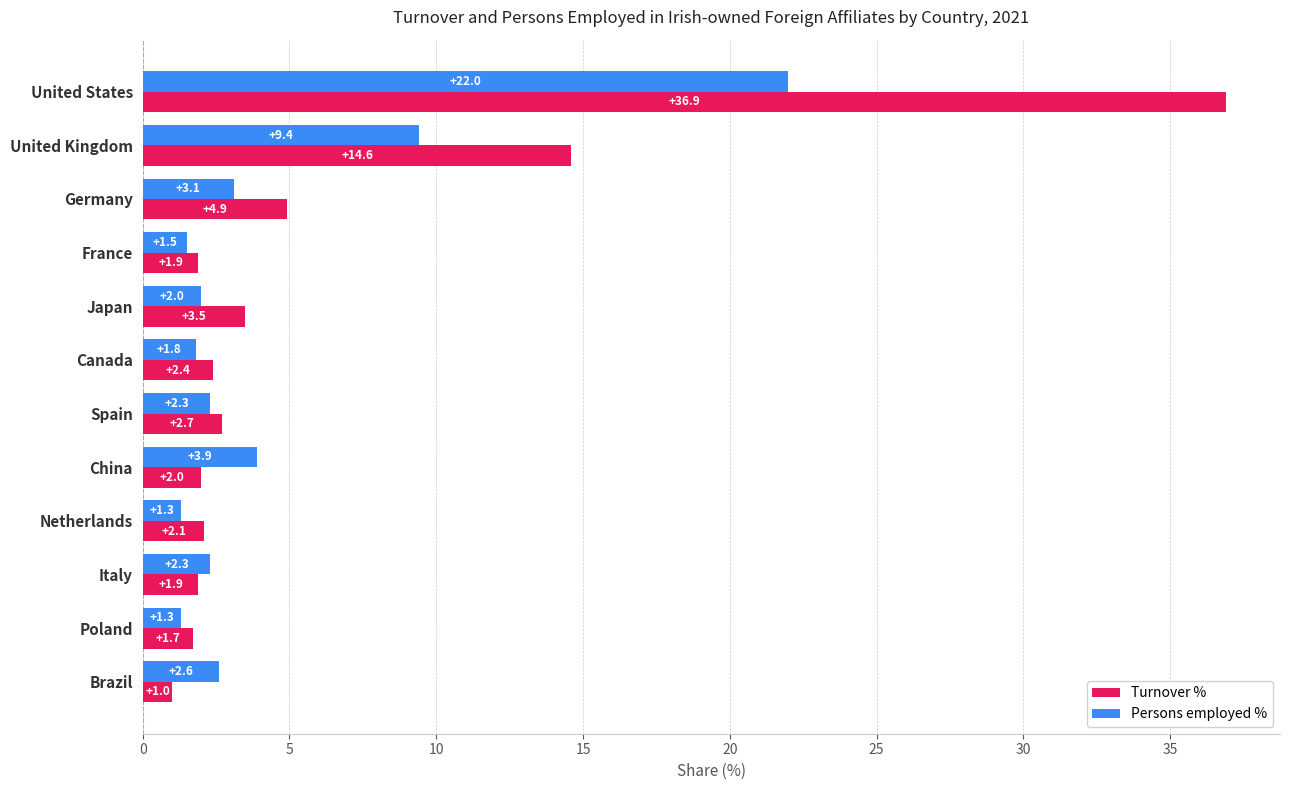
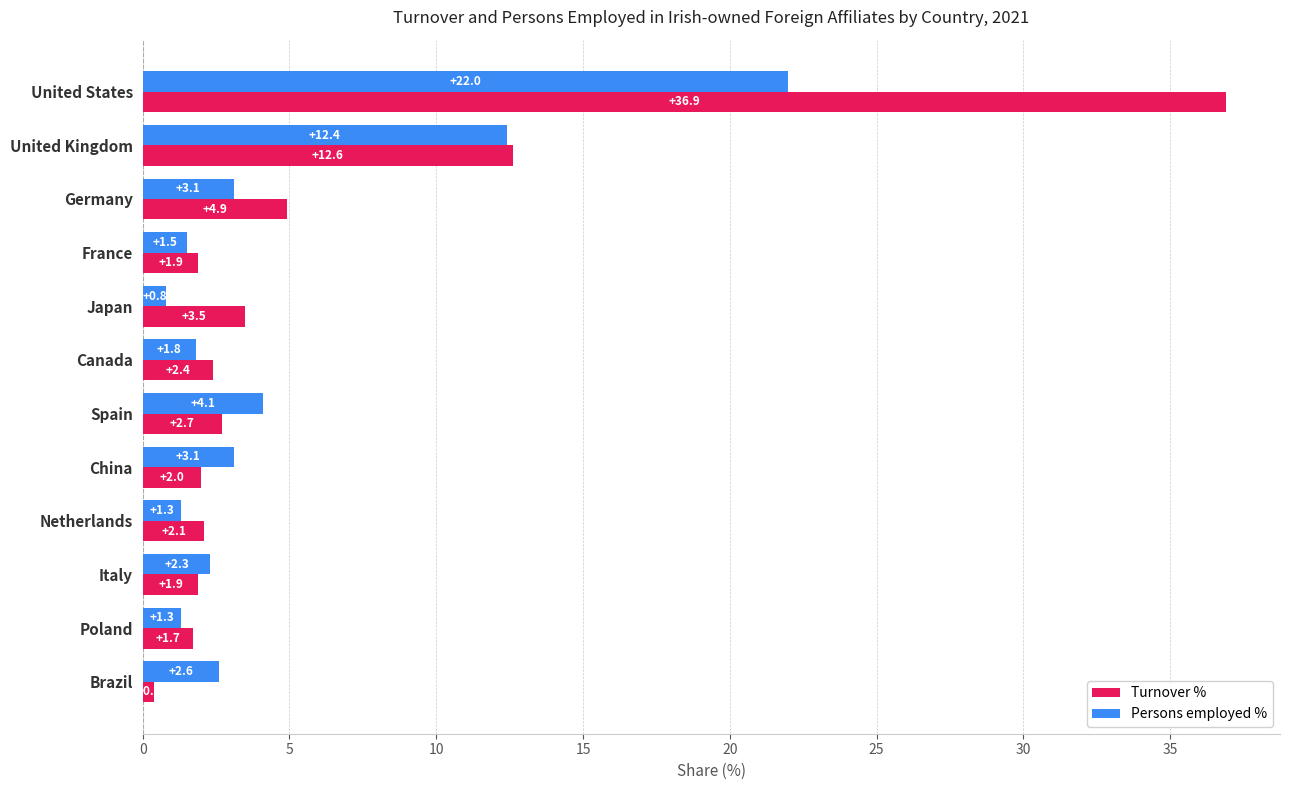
  {
    "Turnover %": {
      "United States": "+36.9",
-     "United Kingdom": "+14.6",
+     "United Kingdom": "+12.6",
      "Germany": "+4.9",
      "France": "+1.9",
      "Japan": "+3.5",
      "Canada": "+2.4",
      "Spain": "+2.7",
      "China": "+2.0",
      "Netherlands": "+2.1",
      "Italy": "+1.9",
      "Poland": "+1.7",
-     "Brazil": "1.0"
+     "Brazil": "0.4"
    },
    "Persons employed %": {
      "United States": "+22.0",
-     "United Kingdom": "+9.4",
+     "United Kingdom": "+12.4",
      "Germany": "+3.1",
      "France": "+1.5",
-     "Japan": "+2.0",
+     "Japan": "+0.8",
      "Canada": "+1.8",
-     "Spain": "+2.3",
-     "China": "+3.9",
+     "Spain": "+4.1",
+     "China": "+3.1",
      "Netherlands": "+1.3",
      "Italy": "+2.3",
      "Poland": "+1.3",
      "Brazil": "+2.6"
    }
  }
